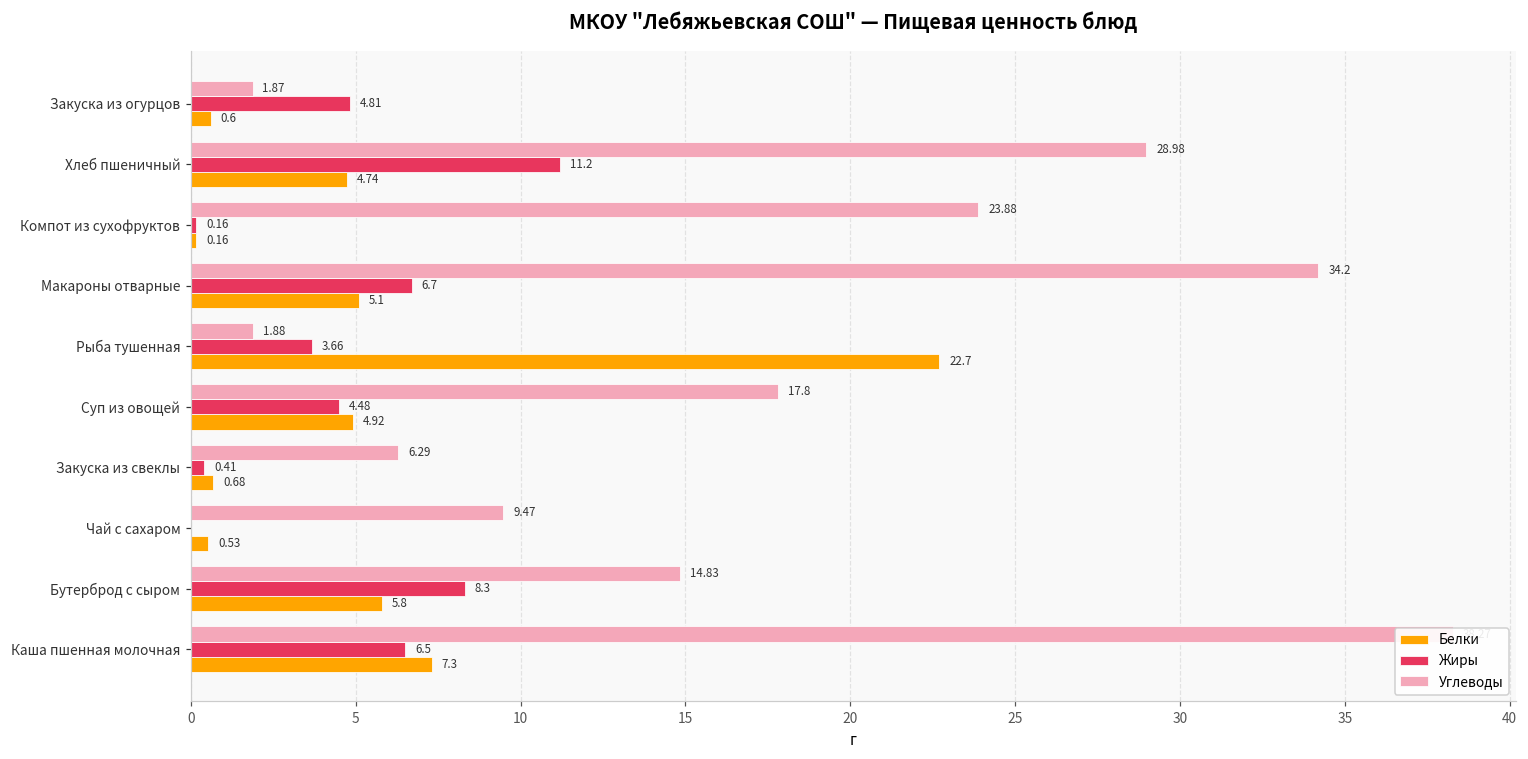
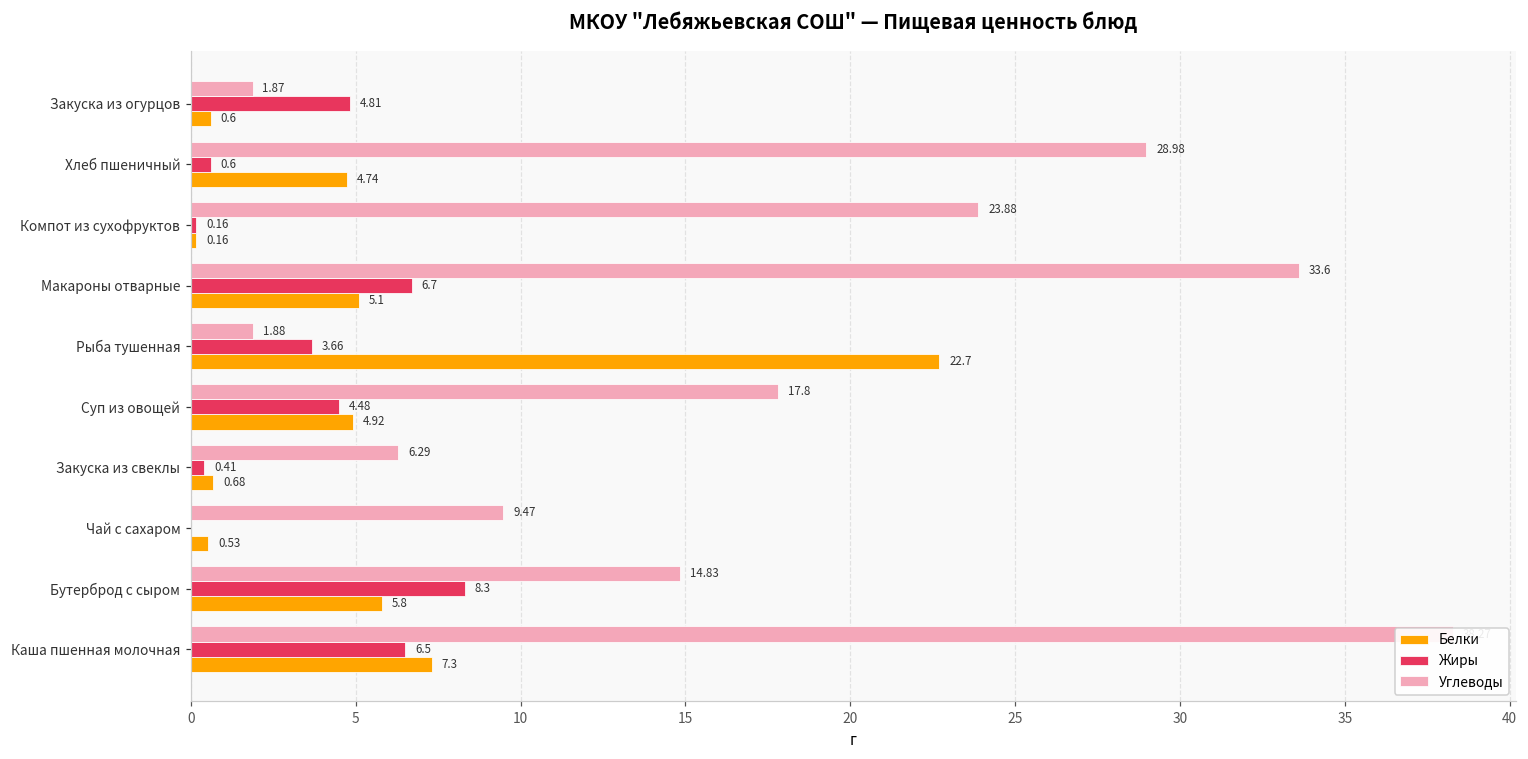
  {
    "Белки": {
      "Закуска из огурцов": 0.6,
      "Хлеб пшеничный": 4.74,
      "Компот из сухофруктов": 0.16,
      "Макароны отварные": 5.1,
      "Рыба тушенная": 22.7,
      "Суп из овощей": 4.92,
      "Закуска из свеклы": 0.68,
      "Чай с сахаром": 0.53,
      "Бутерброд с сыром": 5.8,
      "Каша пшенная молочная": 7.3
    },
    "Жиры": {
      "Закуска из огурцов": 4.81,
-     "Хлеб пшеничный": 11.2,
+     "Хлеб пшеничный": 0.6,
      "Компот из сухофруктов": 0.16,
      "Макароны отварные": 6.7,
      "Рыба тушенная": 3.66,
      "Суп из овощей": 4.48,
      "Закуска из свеклы": 0.41,
      "Бутерброд с сыром": 8.3,
      "Каша пшенная молочная": 6.5
    },
    "Углеводы": {
      "Закуска из огурцов": 1.87,
      "Хлеб пшеничный": 28.98,
      "Компот из сухофруктов": 23.88,
-     "Макароны отварные": 34.2,
+     "Макароны отварные": 33.6,
      "Рыба тушенная": 1.88,
      "Суп из овощей": 17.8,
      "Закуска из свеклы": 6.29,
      "Чай с сахаром": 9.47,
      "Бутерброд с сыром": 14.83
    }
  }
